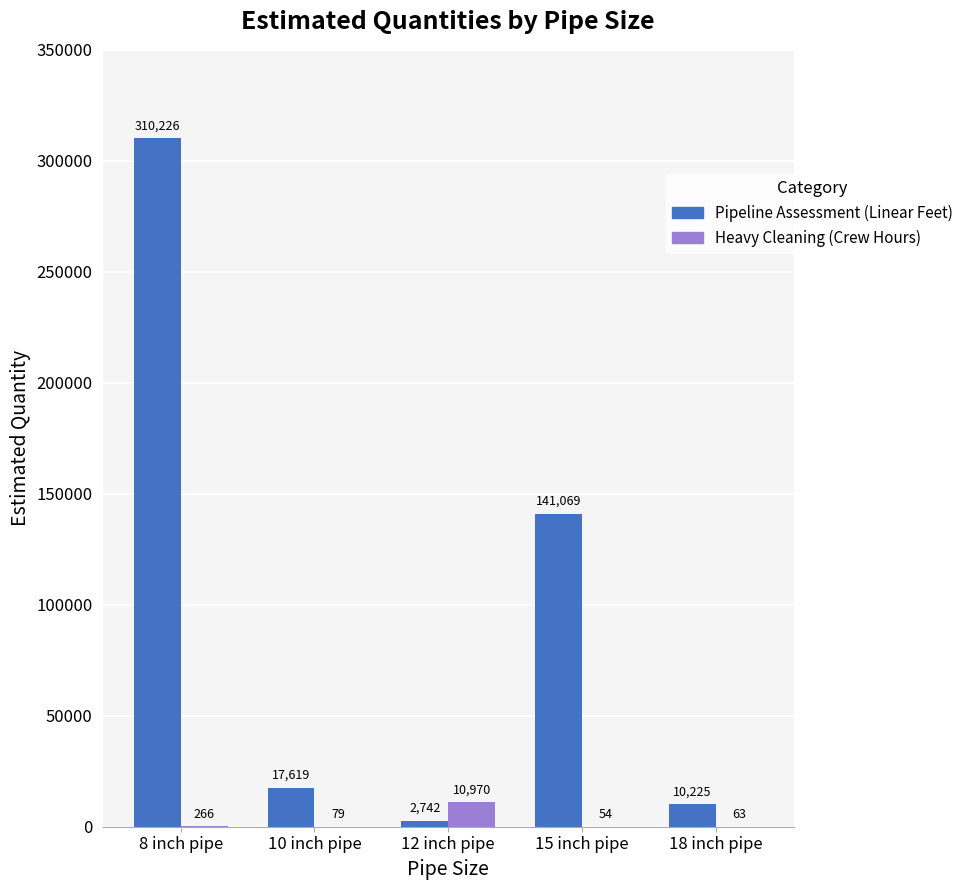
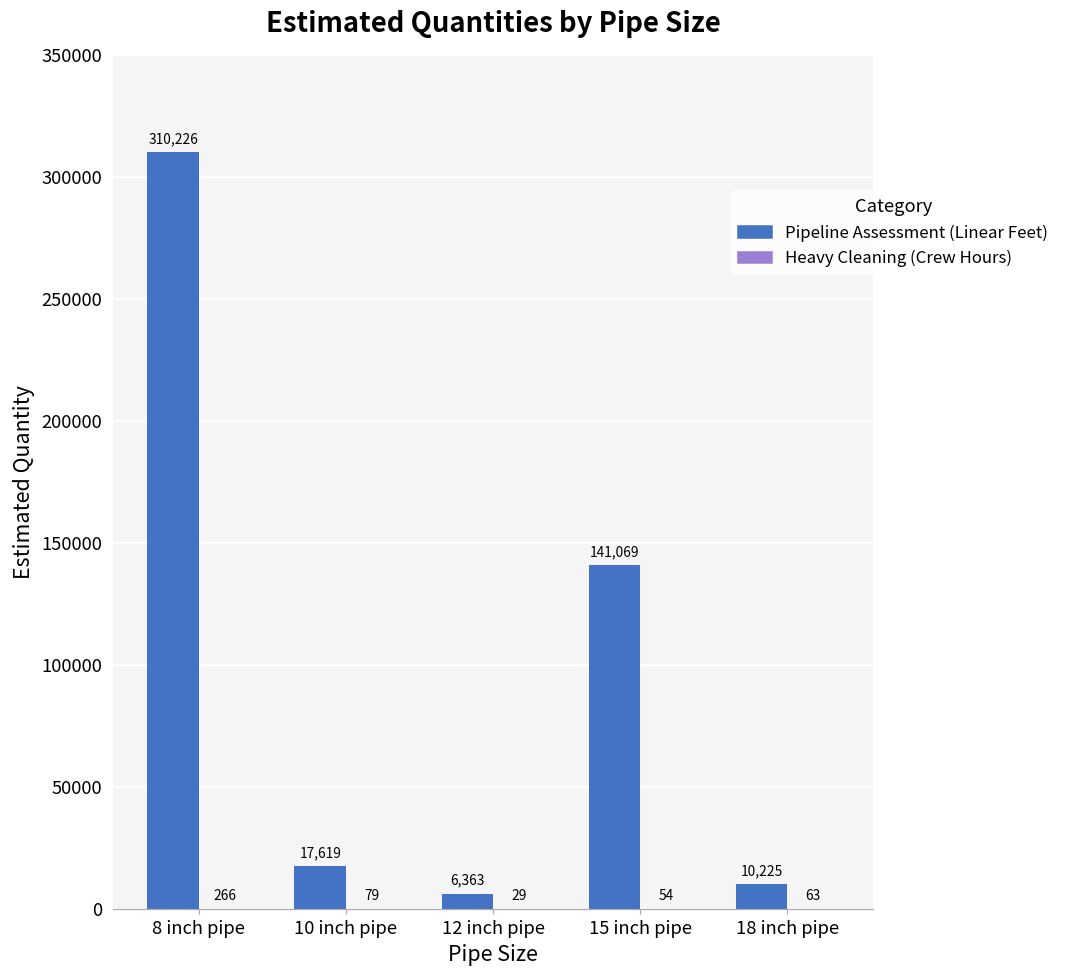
  {
    "Pipeline Assessment (Linear Feet)": {
      "8 inch pipe": "310,226",
      "10 inch pipe": "17,619",
-     "12 inch pipe": "2,742",
+     "12 inch pipe": "6,363",
      "15 inch pipe": "141,069",
      "18 inch pipe": "10,225"
    },
    "Heavy Cleaning (Crew Hours)": {
      "8 inch pipe": "266",
      "10 inch pipe": "79",
-     "12 inch pipe": "10,970",
+     "12 inch pipe": "29",
      "15 inch pipe": "54",
      "18 inch pipe": "63"
    }
  }
